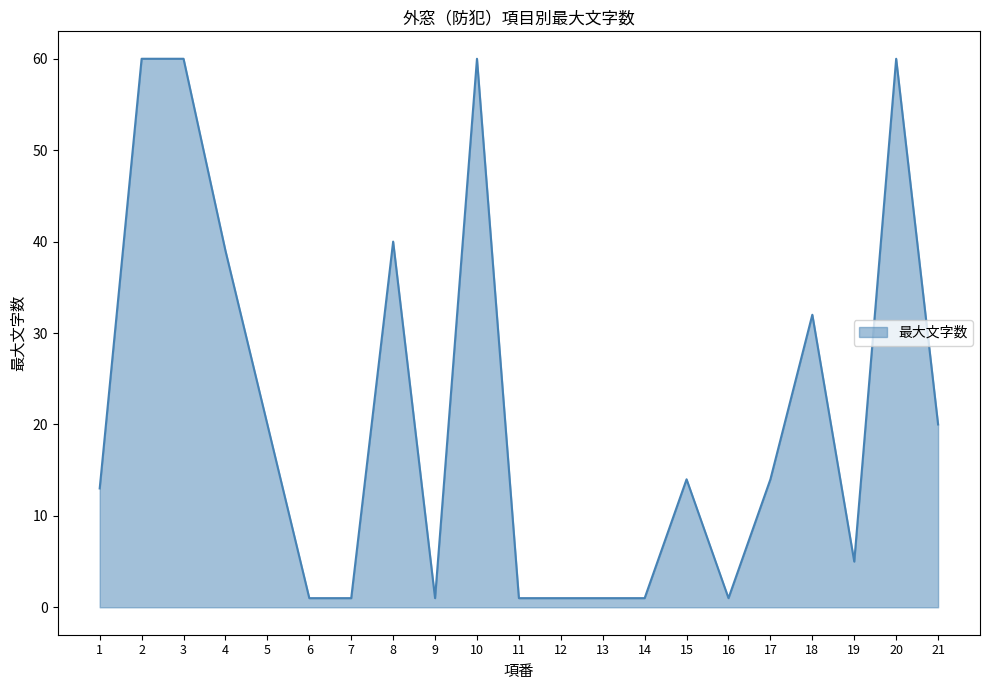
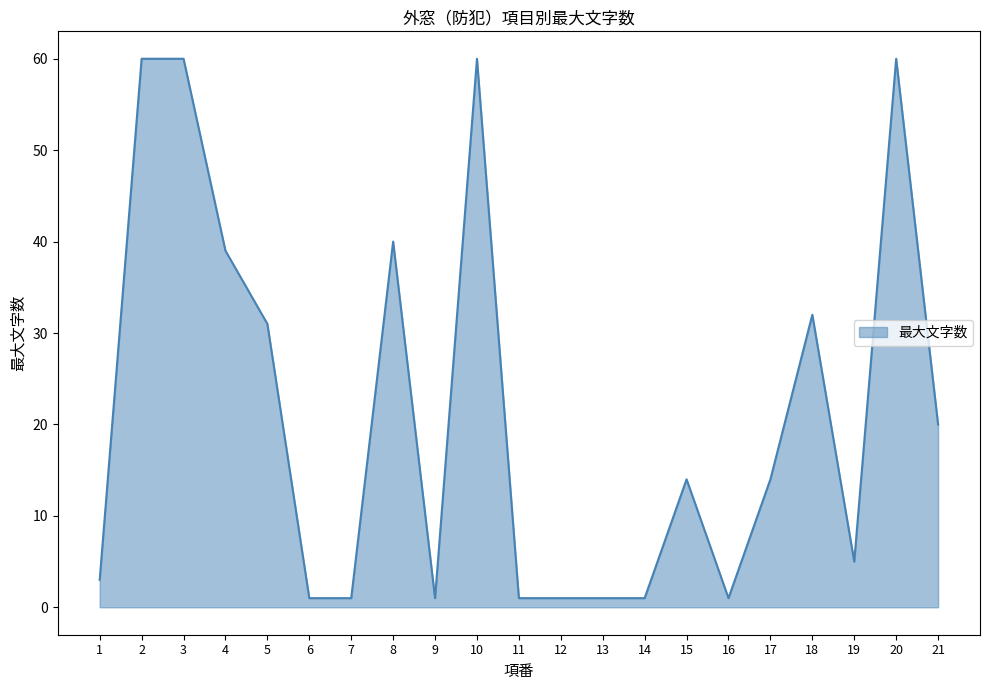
  {
-   "1": 13,
+   "1": 3,
    "2": 60,
    "3": 60,
    "4": 39,
-   "5": 20,
+   "5": 31,
    "6": 1,
    "7": 1,
    "8": 40,
    "9": 1,
    "10": 60,
    "11": 1,
    "12": 1,
    "13": 1,
    "14": 1,
    "15": 14,
    "16": 1,
    "17": 14,
    "18": 32,
    "19": 5,
    "20": 60,
    "21": 20
  }
